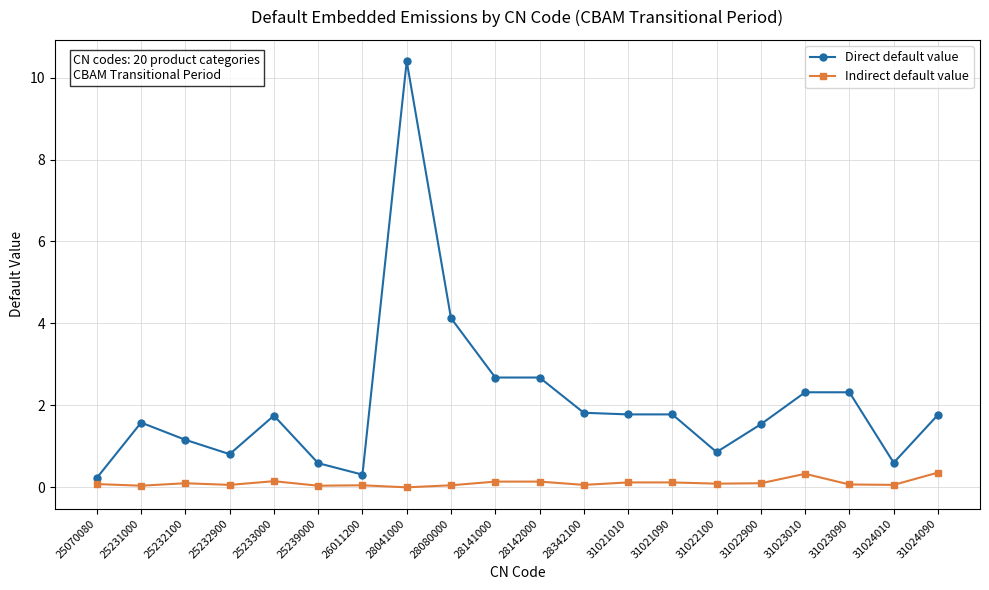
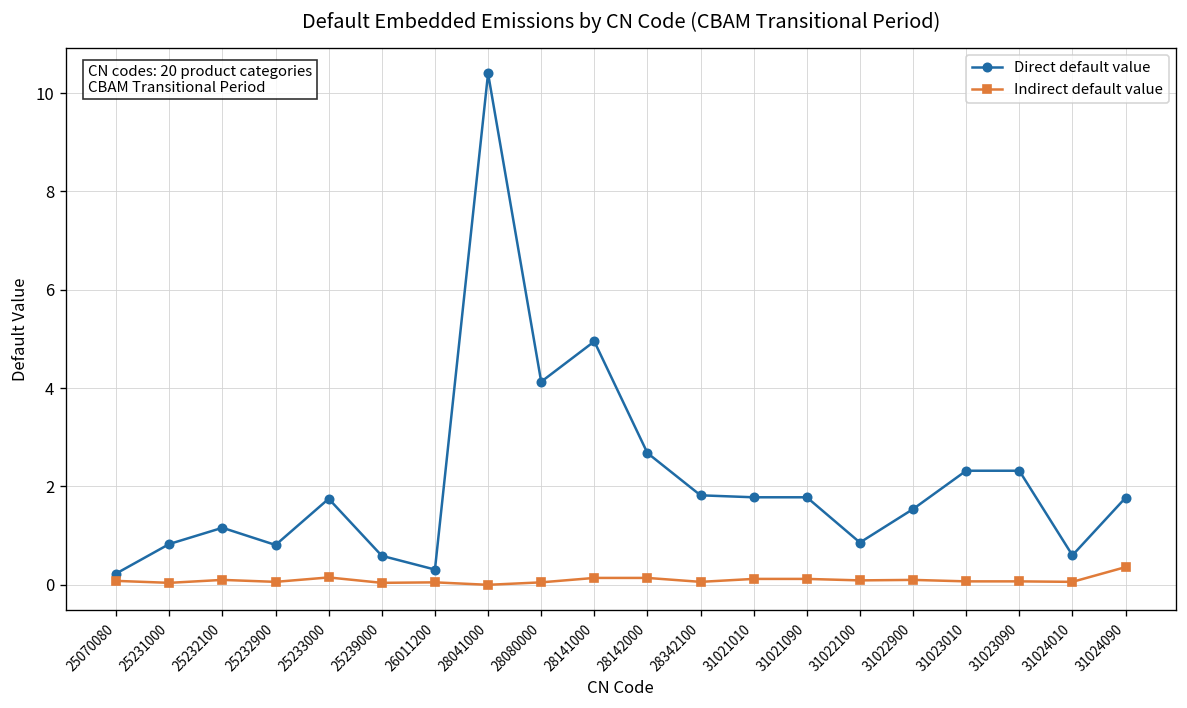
  {
    "Direct default value": {
      "25070080": 0.2,
-     "25231000": 1.6,
+     "25231000": 0.8,
      "25232100": 1.2,
      "25232900": 0.8,
      "25233000": 1.8,
      "25239000": 0.6,
      "26011200": 0.3,
      "28041000": 10.4,
      "28080000": 4.1,
-     "28141000": 2.7,
+     "28141000": 5.0,
      "28142000": 2.7,
      "28342100": 1.8,
      "31021010": 1.8,
      "31021090": 1.8,
      "31022100": 0.9,
      "31022900": 1.5,
      "31023010": 2.3,
      "31023090": 2.3,
      "31024010": 0.6,
      "31024090": 1.8
    },
    "Indirect default value": {
      "25070080": 0.1,
      "25231000": 0.0,
      "25232100": 0.1,
      "25232900": 0.1,
      "25233000": 0.2,
      "25239000": 0.0,
      "26011200": 0.1,
      "28041000": 0.0,
      "28080000": 0.1,
      "28141000": 0.1,
      "28142000": 0.1,
      "28342100": 0.1,
      "31021010": 0.1,
      "31021090": 0.1,
      "31022100": 0.1,
      "31022900": 0.1,
-     "31023010": 0.3,
+     "31023010": 0.1,
      "31023090": 0.1,
      "31024010": 0.1,
      "31024090": 0.4
    }
  }
